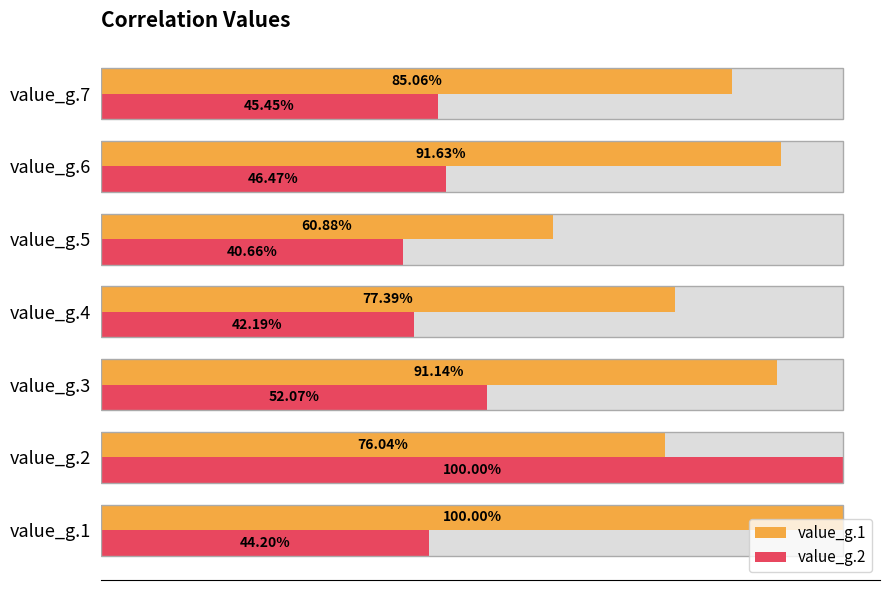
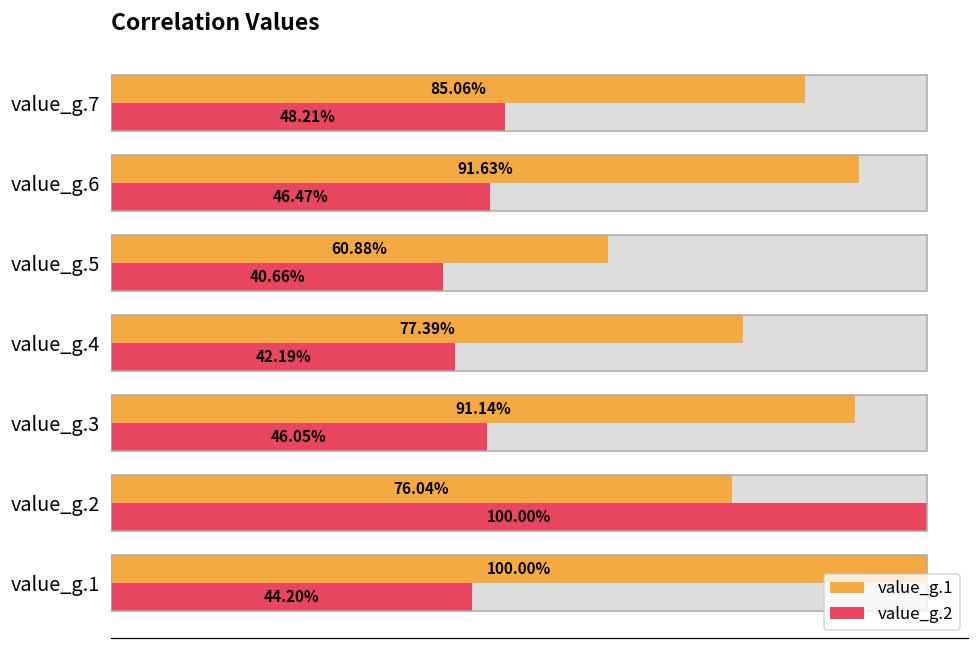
  {
    "value_g.1": {
      "value_g.1": "100.00%"
    },
    "value_g.2": {
-     "value_g.7": "45.45%",
-     "value_g.3": "52.07%",
+     "value_g.7": "48.21%",
+     "value_g.3": "46.05%",
      "value_g.2": "100.00%"
    }
  }
